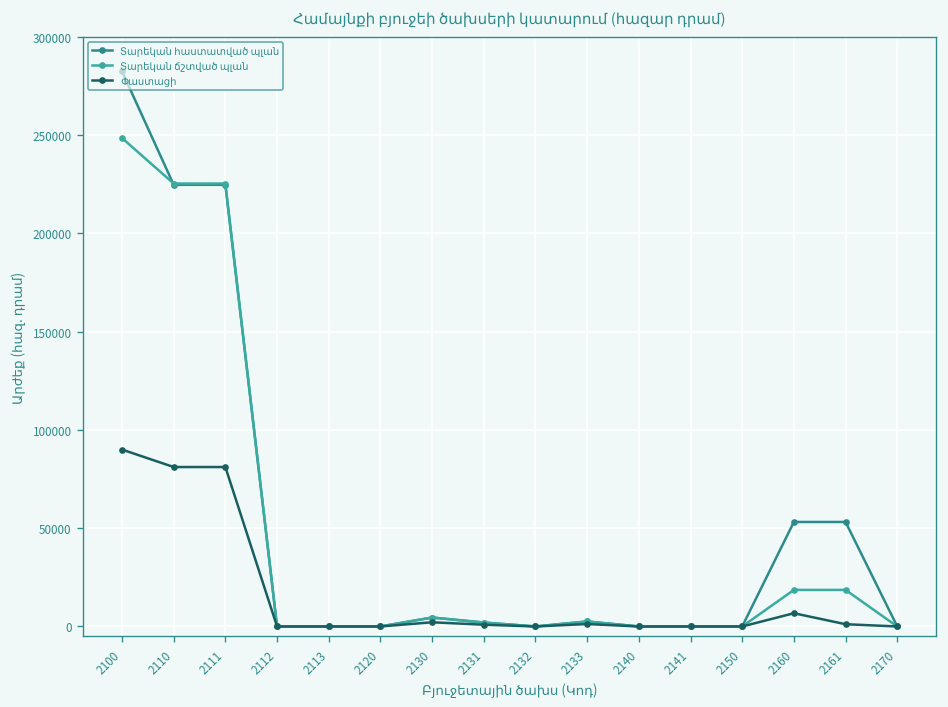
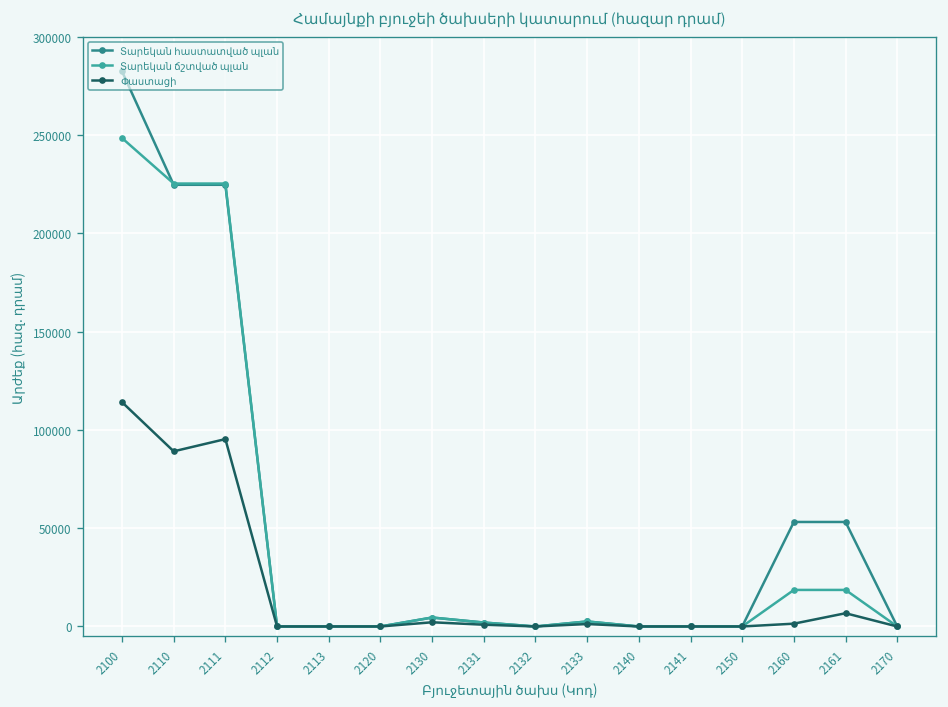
  {
    "Փաստացի": {
-     "2100": 90000,
-     "2110": 81000,
-     "2111": 81000,
+     "2100": 114000,
+     "2110": 89000,
+     "2111": 95000,
      "2130": 2000,
-     "2160": 7000,
-     "2161": 1000
+     "2160": 1000,
+     "2161": 7000
    }
  }
